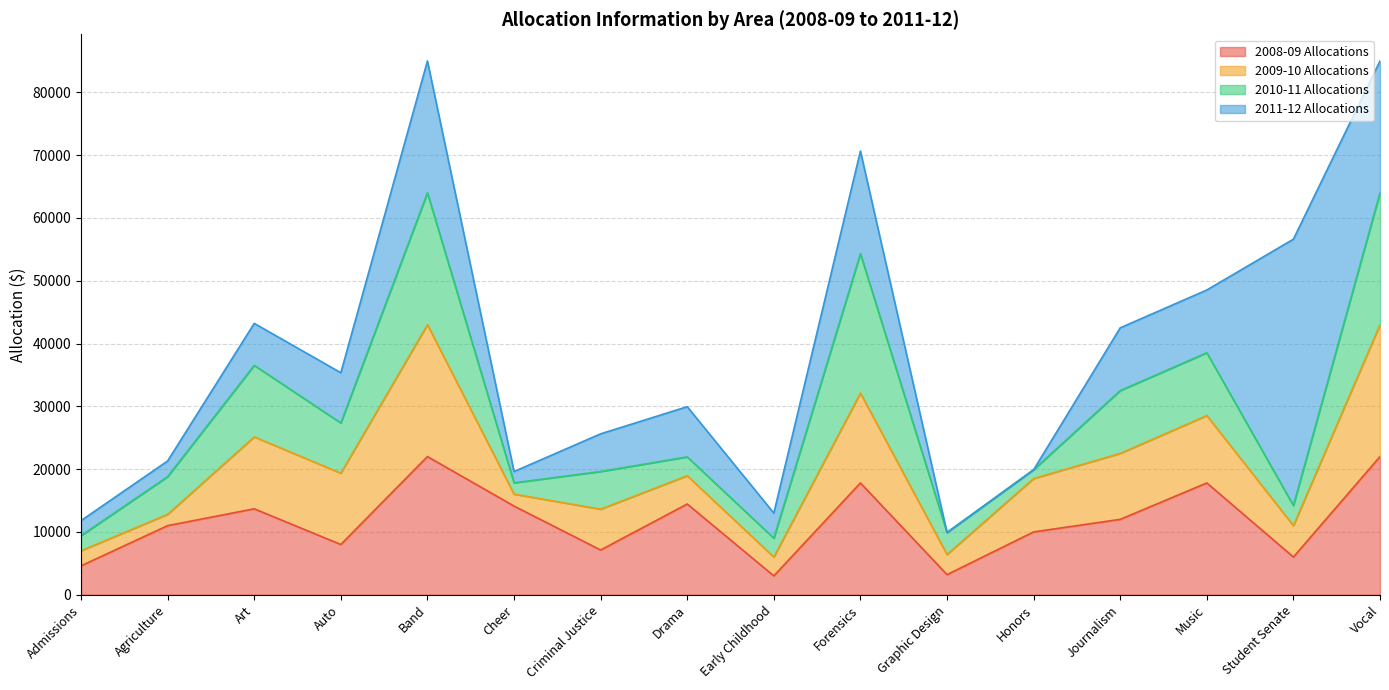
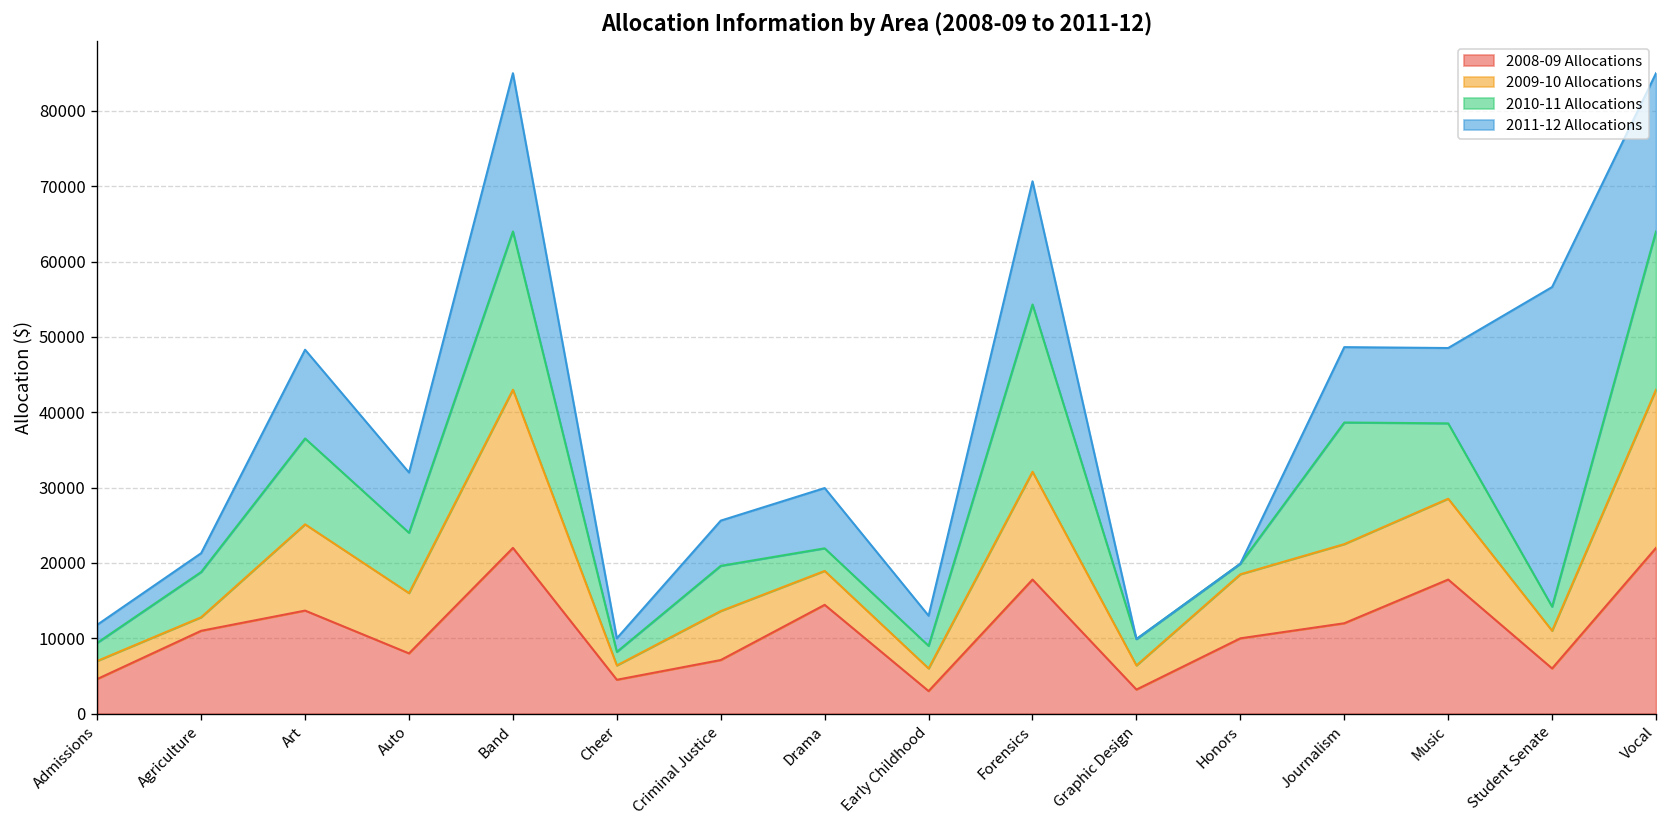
  {
    "2008-09 Allocations": {
      "Admissions": 5000,
      "Agriculture": 11000,
      "Art": 14000,
      "Auto": 8000,
      "Band": 22000,
-     "Cheer": 14000,
+     "Cheer": 5000,
      "Criminal Justice": 7000,
      "Drama": 14000,
      "Early Childhood": 3000,
      "Forensics": 18000,
      "Graphic Design": 3000,
      "Honors": 10000,
      "Journalism": 12000,
      "Music": 18000,
      "Student Senate": 6000,
      "Vocal": 22000
    },
    "2009-10 Allocations": {
      "Admissions": 2000,
      "Agriculture": 2000,
      "Art": 11000,
-     "Auto": 11000,
+     "Auto": 8000,
      "Band": 21000,
      "Cheer": 2000,
      "Criminal Justice": 7000,
      "Drama": 5000,
      "Early Childhood": 3000,
      "Forensics": 14000,
      "Graphic Design": 3000,
      "Honors": 9000,
      "Journalism": 11000,
      "Music": 11000,
      "Student Senate": 5000,
      "Vocal": 21000
    },
    "2010-11 Allocations": {
      "Admissions": 2000,
      "Agriculture": 6000,
      "Art": 11000,
      "Auto": 8000,
      "Band": 21000,
      "Cheer": 2000,
      "Criminal Justice": 6000,
      "Drama": 3000,
      "Early Childhood": 3000,
      "Forensics": 22000,
-     "Journalism": 10000,
+     "Journalism": 16000,
      "Music": 10000,
      "Student Senate": 3000,
      "Vocal": 21000
    },
    "2011-12 Allocations": {
      "Admissions": 2000,
      "Agriculture": 3000,
-     "Art": 7000,
+     "Art": 12000,
      "Auto": 8000,
      "Band": 21000,
      "Cheer": 2000,
      "Criminal Justice": 6000,
      "Drama": 8000,
      "Early Childhood": 4000,
      "Forensics": 16000,
      "Journalism": 10000,
      "Music": 10000,
      "Student Senate": 42000,
      "Vocal": 21000
    }
  }
